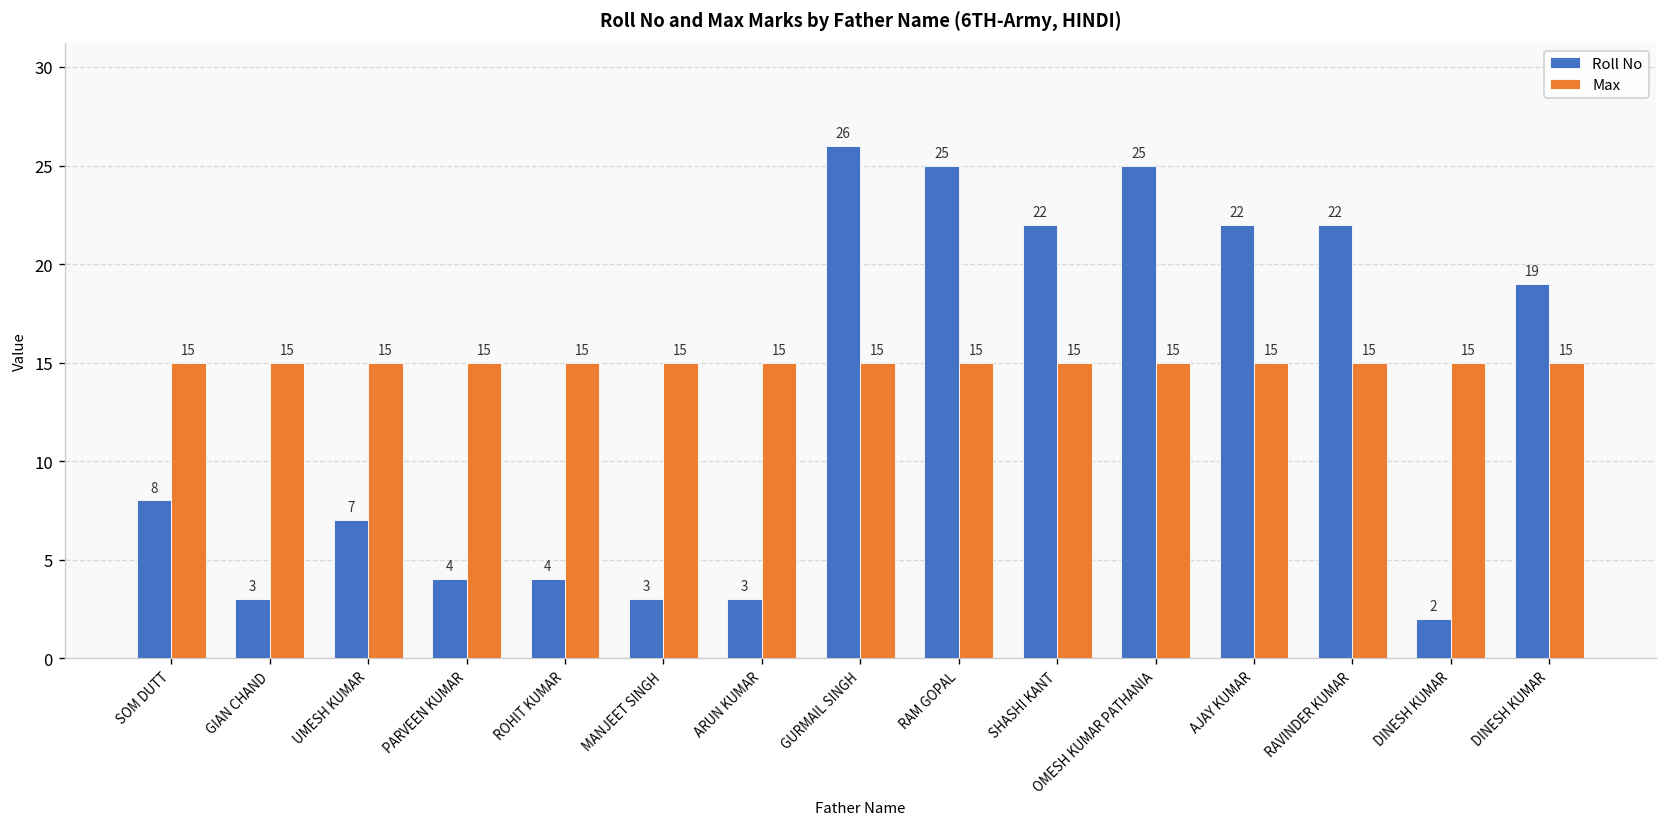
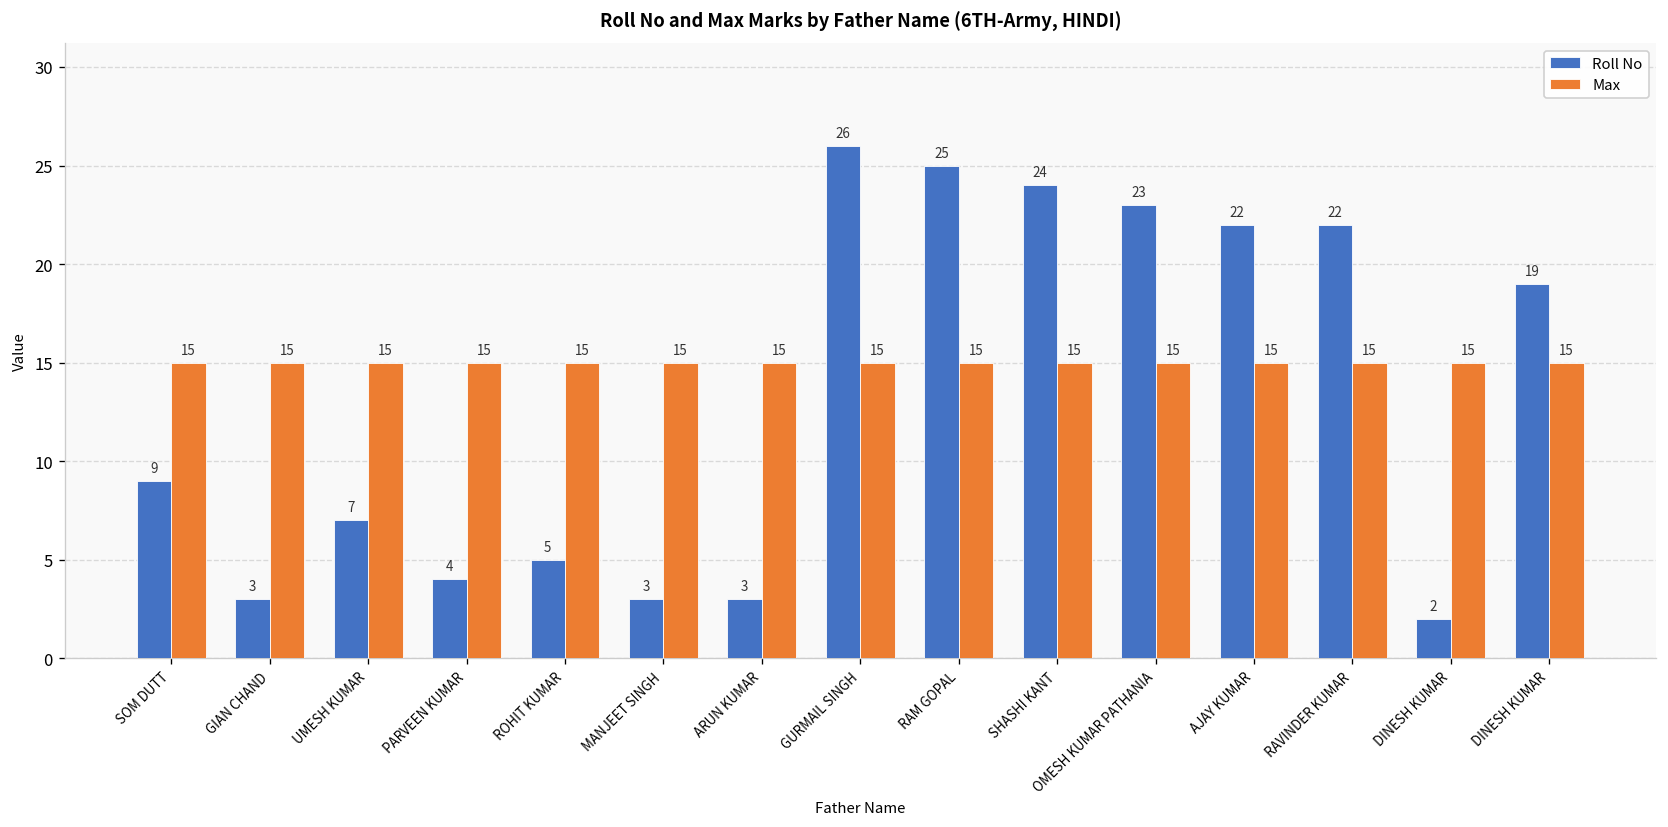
  {
    "Roll No": {
-     "SOM DUTT": 8,
+     "SOM DUTT": 9,
      "GIAN CHAND": 3,
      "UMESH KUMAR": 7,
      "PARVEEN KUMAR": 4,
-     "ROHIT KUMAR": 4,
+     "ROHIT KUMAR": 5,
      "MANJEET SINGH": 3,
      "ARUN KUMAR": 3,
      "GURMAIL SINGH": 26,
      "RAM GOPAL": 25,
-     "SHASHI KANT": 22,
-     "OMESH KUMAR PATHANIA": 25,
+     "SHASHI KANT": 24,
+     "OMESH KUMAR PATHANIA": 23,
      "AJAY KUMAR": 22,
      "RAVINDER KUMAR": 22
    },
    "Max": {
      "SOM DUTT": 15,
      "GIAN CHAND": 15,
      "UMESH KUMAR": 15,
      "PARVEEN KUMAR": 15,
      "ROHIT KUMAR": 15,
      "MANJEET SINGH": 15,
      "ARUN KUMAR": 15,
      "GURMAIL SINGH": 15,
      "RAM GOPAL": 15,
      "SHASHI KANT": 15,
      "OMESH KUMAR PATHANIA": 15,
      "AJAY KUMAR": 15,
      "RAVINDER KUMAR": 15
    }
  }
